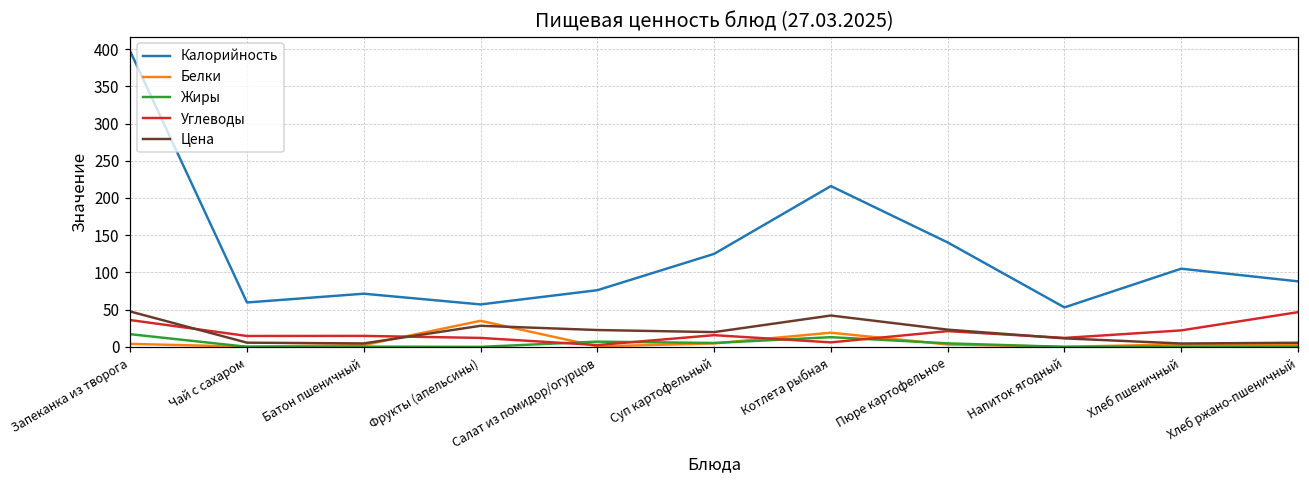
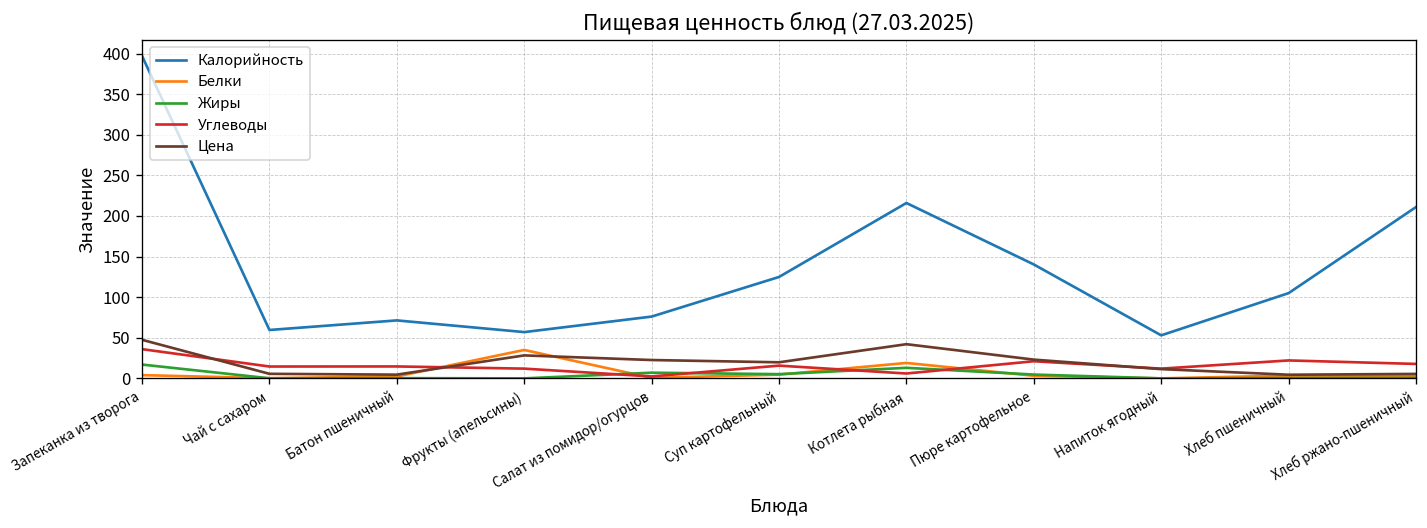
  {
    "Калорийность": {
      "Запеканка из творога": 400,
      "Чай с сахаром": 60,
      "Батон пшеничный": 70,
      "Фрукты (апельсины)": 60,
      "Салат из помидор/огурцов": 80,
      "Суп картофельный": 120,
      "Котлета рыбная": 220,
      "Пюре картофельное": 140,
      "Напиток ягодный": 50,
      "Хлеб пшеничный": 110,
-     "Хлеб ржано-пшеничный": 90
+     "Хлеб ржано-пшеничный": 210
    },
    "Белки": {
      "Запеканка из творога": 0,
      "Фрукты (апельсины)": 40,
      "Котлета рыбная": 20
    },
    "Жиры": {
      "Запеканка из творога": 20,
      "Фрукты (апельсины)": 0,
      "Салат из помидор/огурцов": 10,
      "Котлета рыбная": 10
    },
    "Углеводы": {
      "Запеканка из творога": 40,
      "Чай с сахаром": 10,
      "Батон пшеничный": 10,
      "Фрукты (апельсины)": 10,
      "Суп картофельный": 20,
      "Котлета рыбная": 10,
      "Хлеб пшеничный": 20,
-     "Хлеб ржано-пшеничный": 50
+     "Хлеб ржано-пшеничный": 20
    },
    "Цена": {
      "Запеканка из творога": 50,
      "Чай с сахаром": 10,
      "Фрукты (апельсины)": 30,
      "Салат из помидор/огурцов": 20,
      "Суп картофельный": 20,
      "Котлета рыбная": 40
    }
  }
